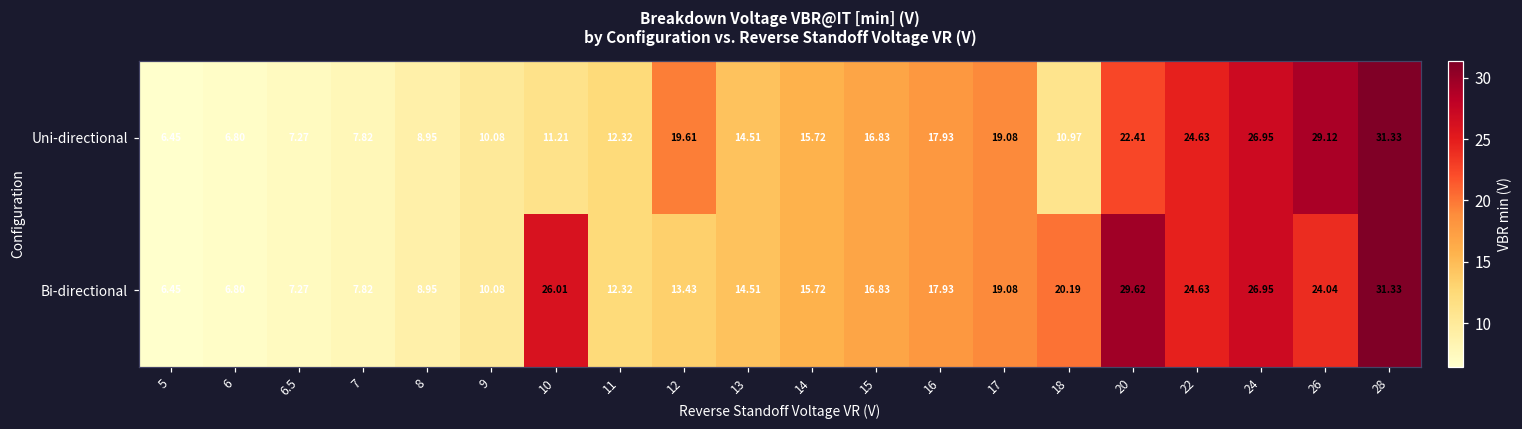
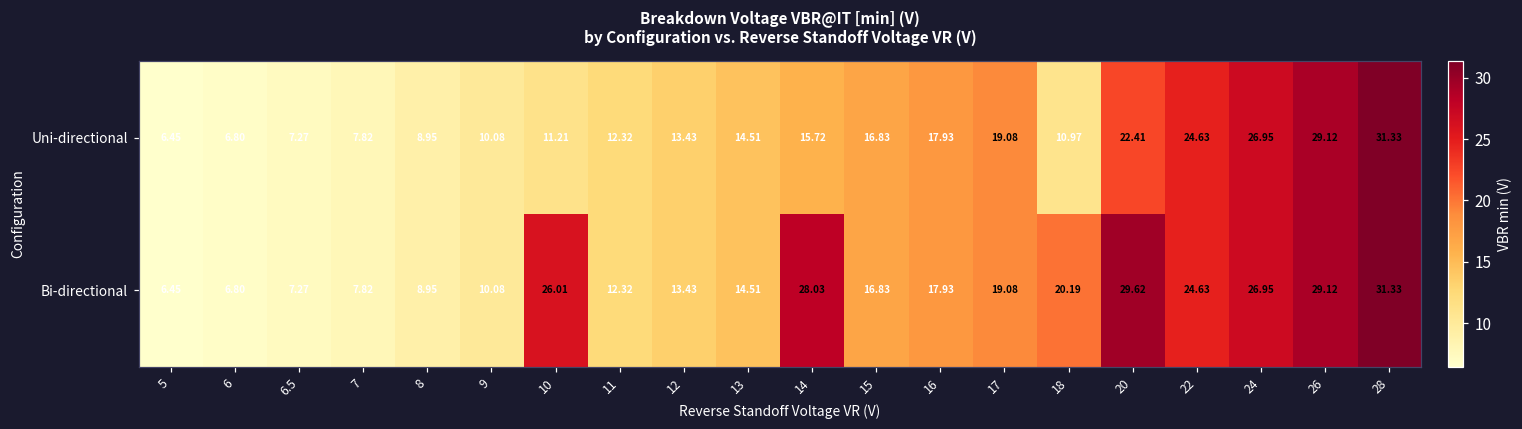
  {
    "Uni-directional": {
      "5": 6.45,
      "6": 6.80,
      "6.5": 7.27,
      "7": 7.82,
      "8": 8.95,
      "9": 10.08,
      "10": 11.21,
      "11": 12.32,
-     "12": 19.61,
+     "12": 13.43,
      "13": 14.51,
      "14": 15.72,
      "15": 16.83,
      "16": 17.93,
      "17": 19.08,
      "18": 10.97,
      "20": 22.41,
      "22": 24.63,
      "24": 26.95,
      "26": 29.12,
      "28": 31.33
    },
    "Bi-directional": {
      "5": 6.45,
      "6": 6.80,
      "6.5": 7.27,
      "7": 7.82,
      "8": 8.95,
      "9": 10.08,
      "10": 26.01,
      "11": 12.32,
      "12": 13.43,
      "13": 14.51,
-     "14": 15.72,
+     "14": 28.03,
      "15": 16.83,
      "16": 17.93,
      "17": 19.08,
      "18": 20.19,
      "20": 29.62,
      "22": 24.63,
      "24": 26.95,
-     "26": 24.04,
+     "26": 29.12,
      "28": 31.33
    }
  }
